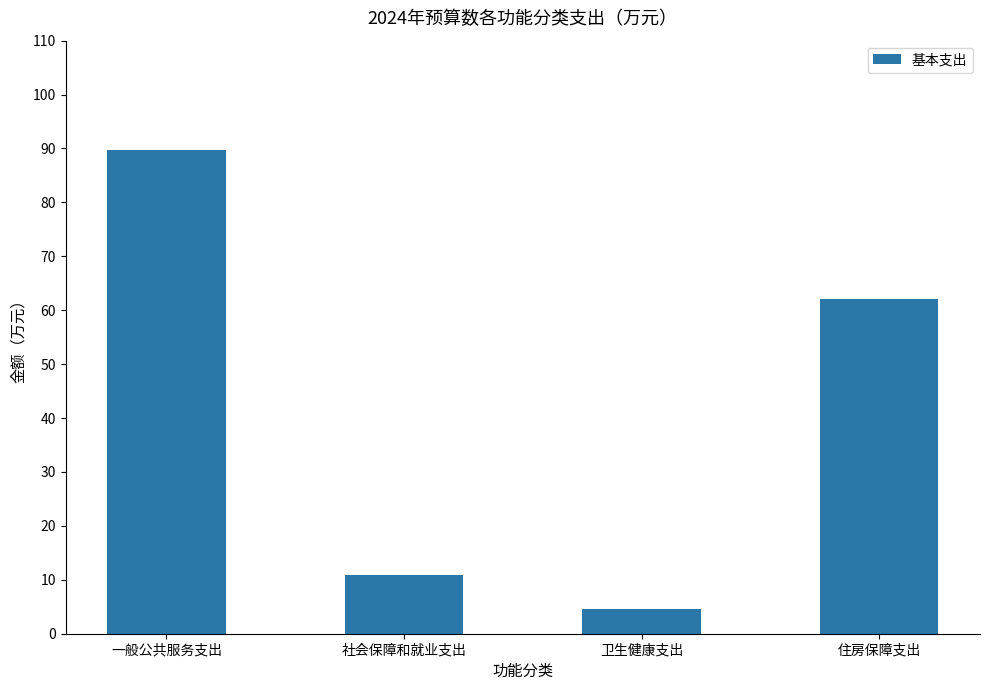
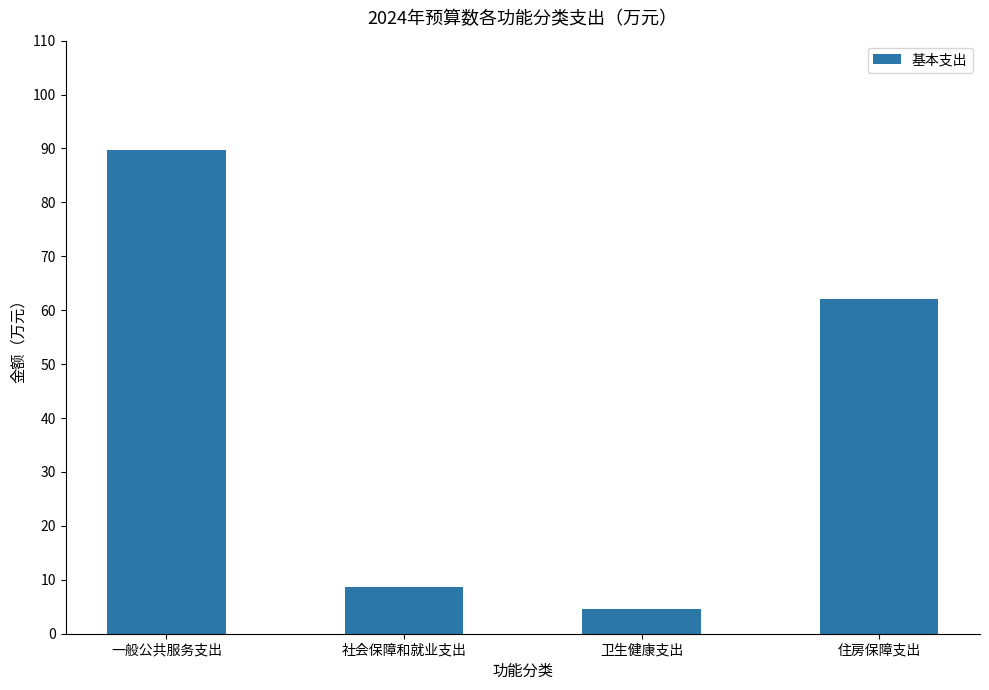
  {
    "一般公共服务支出": 90,
-   "社会保障和就业支出": 11,
+   "社会保障和就业支出": 9,
    "卫生健康支出": 5,
    "住房保障支出": 62
  }
